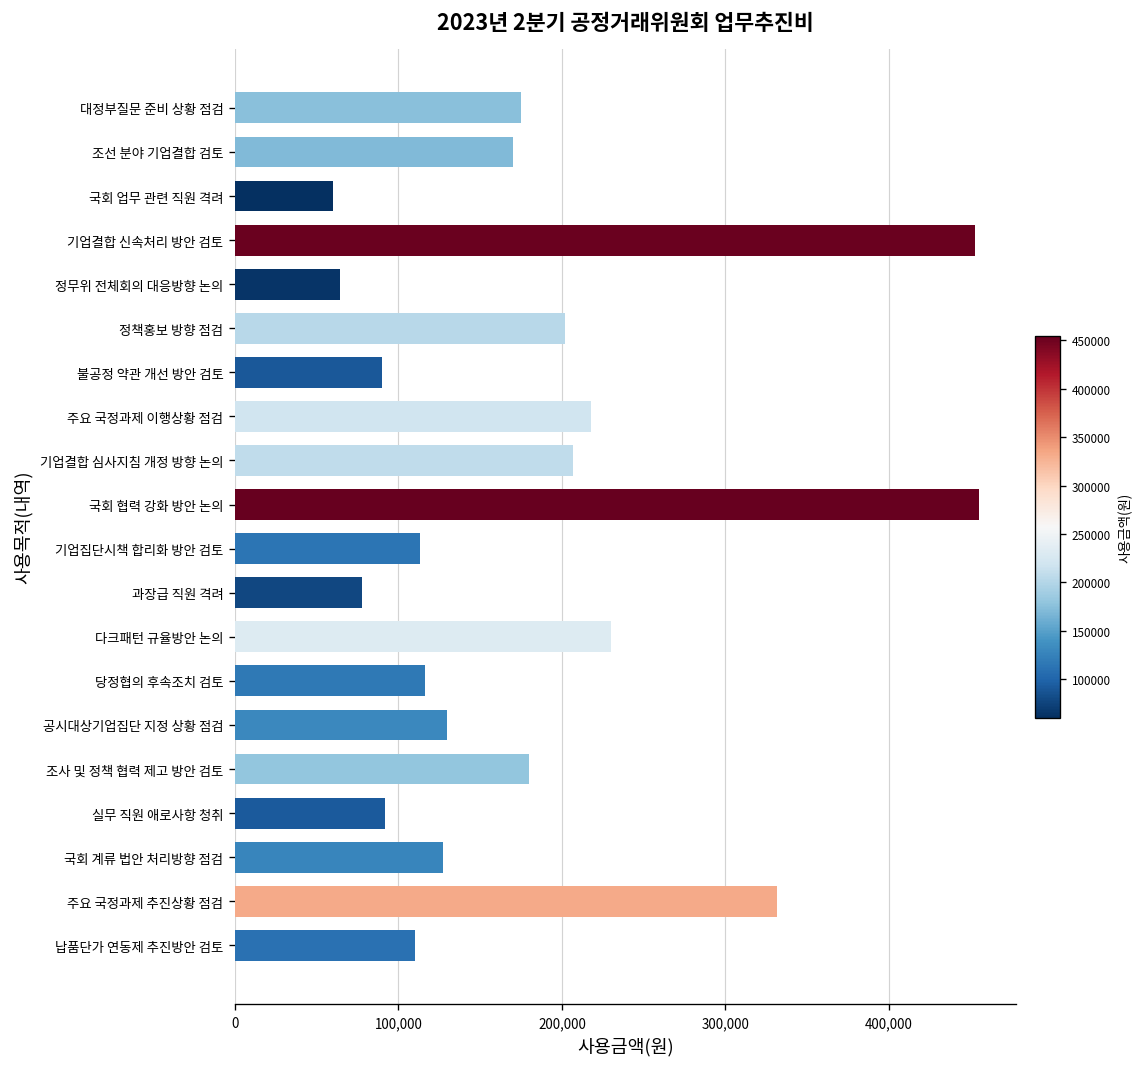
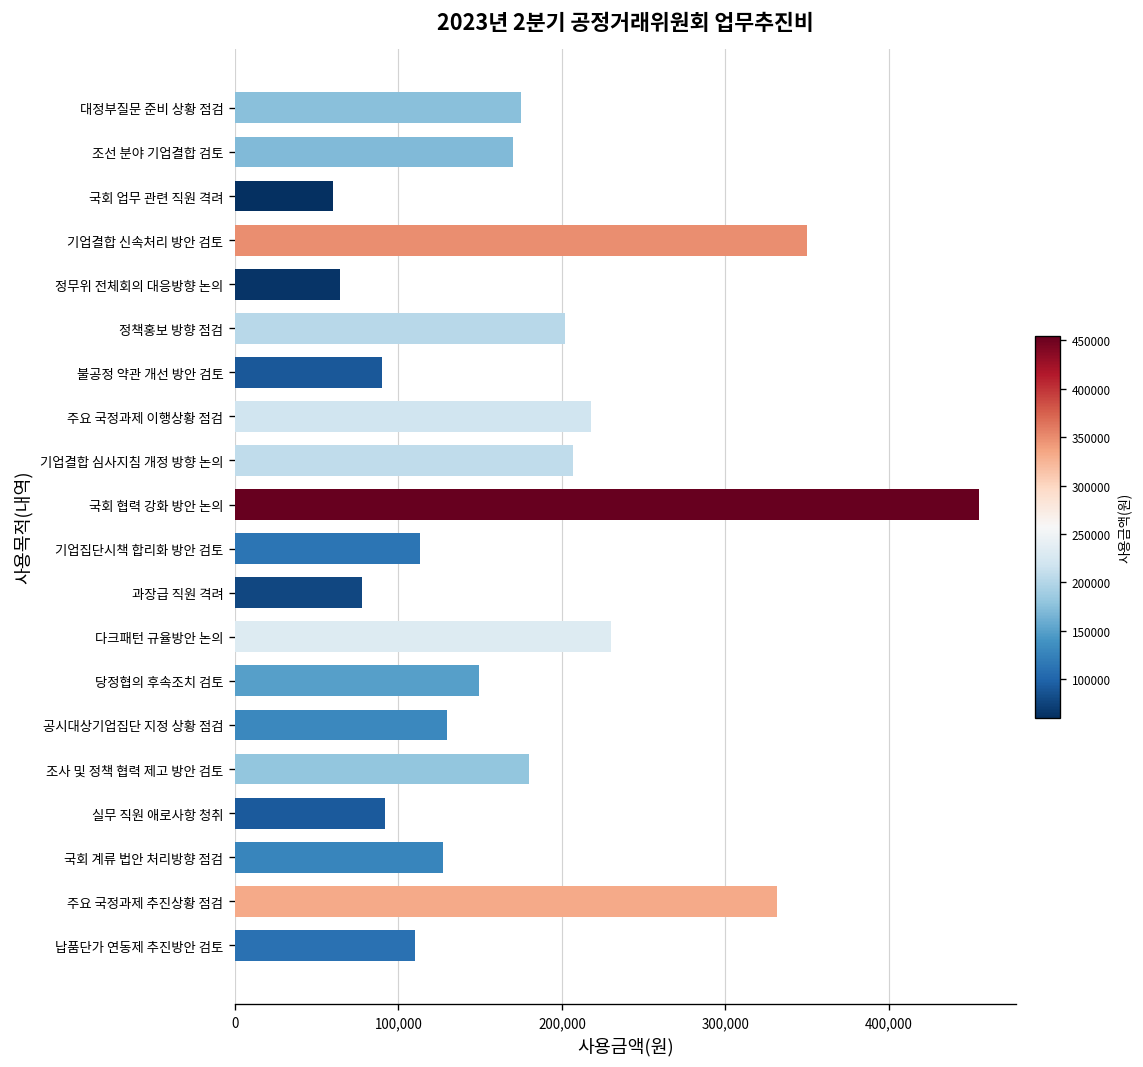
  {
    "대정부질문 준비 상황 점검": "175,000",
    "조선 분야 기업결합 검토": "170,000",
    "국회 업무 관련 직원 격려": "60,000",
-   "기업결합 신속처리 방안 검토": "453,000",
+   "기업결합 신속처리 방안 검토": "350,000",
    "정무위 전체회의 대응방향 논의": "64,000",
    "정책홍보 방향 점검": "202,000",
    "불공정 약관 개선 방안 검토": "90,000",
    "주요 국정과제 이행상황 점검": "218,000",
    "기업결합 심사지침 개정 방향 논의": "207,000",
    "국회 협력 강화 방안 논의": "455,000",
    "기업집단시책 합리화 방안 검토": "113,000",
    "과장급 직원 격려": "78,000",
    "다크패턴 규율방안 논의": "230,000",
-   "당정협의 후속조치 검토": "116,000",
+   "당정협의 후속조치 검토": "149,000",
    "공시대상기업집단 지정 상황 점검": "130,000",
    "조사 및 정책 협력 제고 방안 검토": "180,000",
    "실무 직원 애로사항 청취": "92,000",
    "국회 계류 법안 처리방향 점검": "127,000",
    "주요 국정과제 추진상황 점검": "332,000",
    "납품단가 연동제 추진방안 검토": "110,000"
  }
